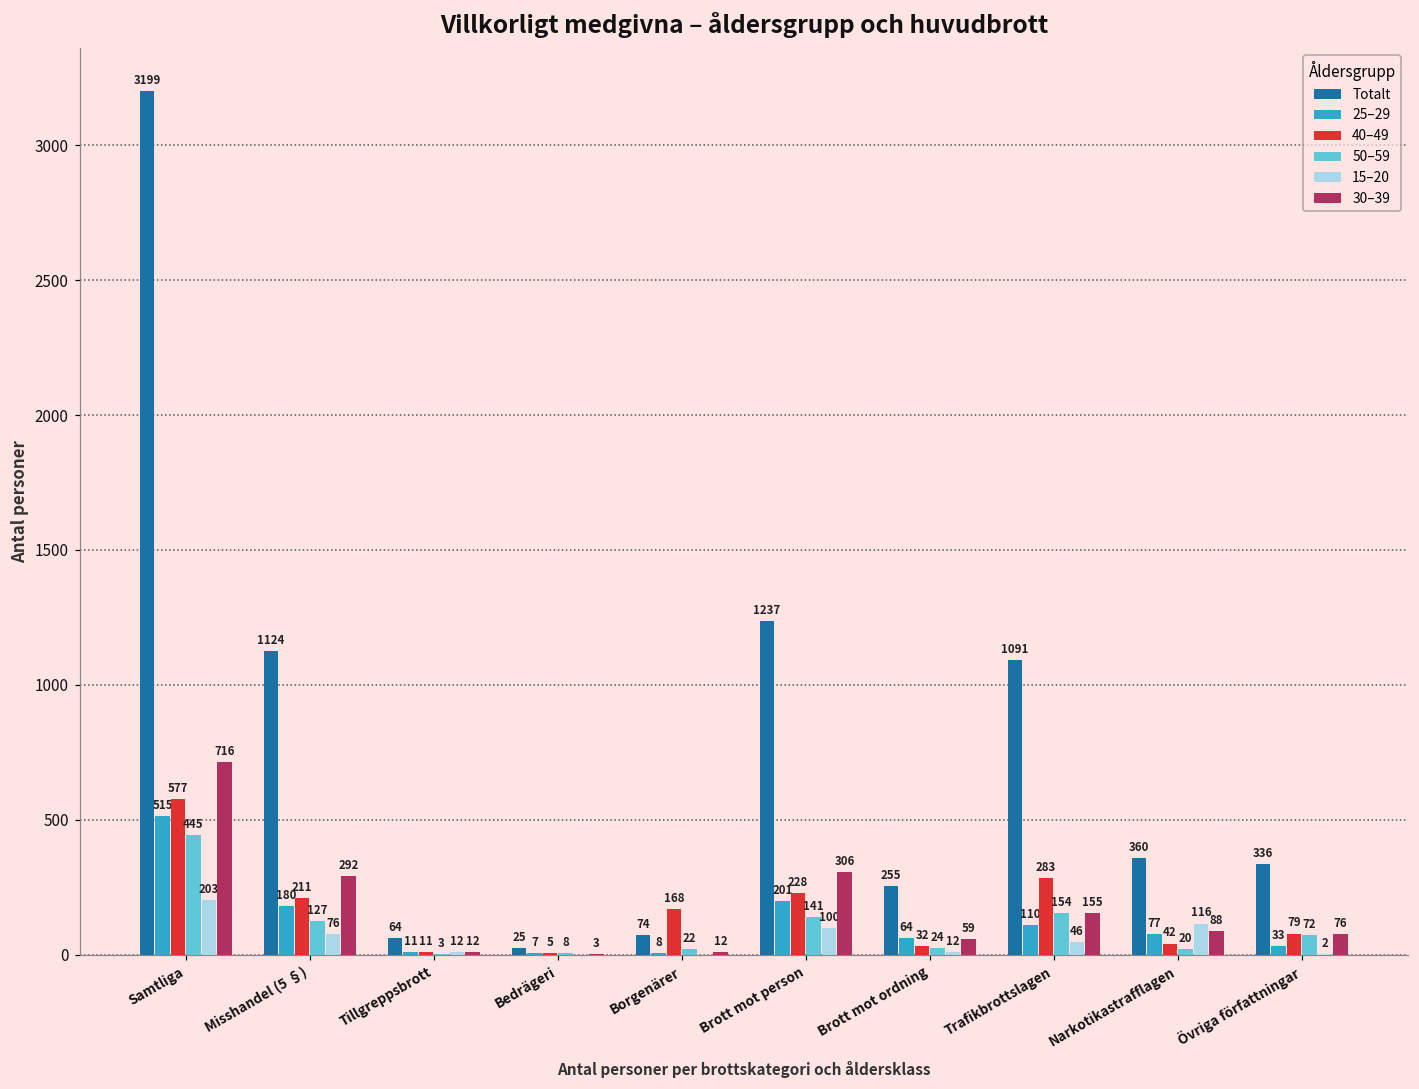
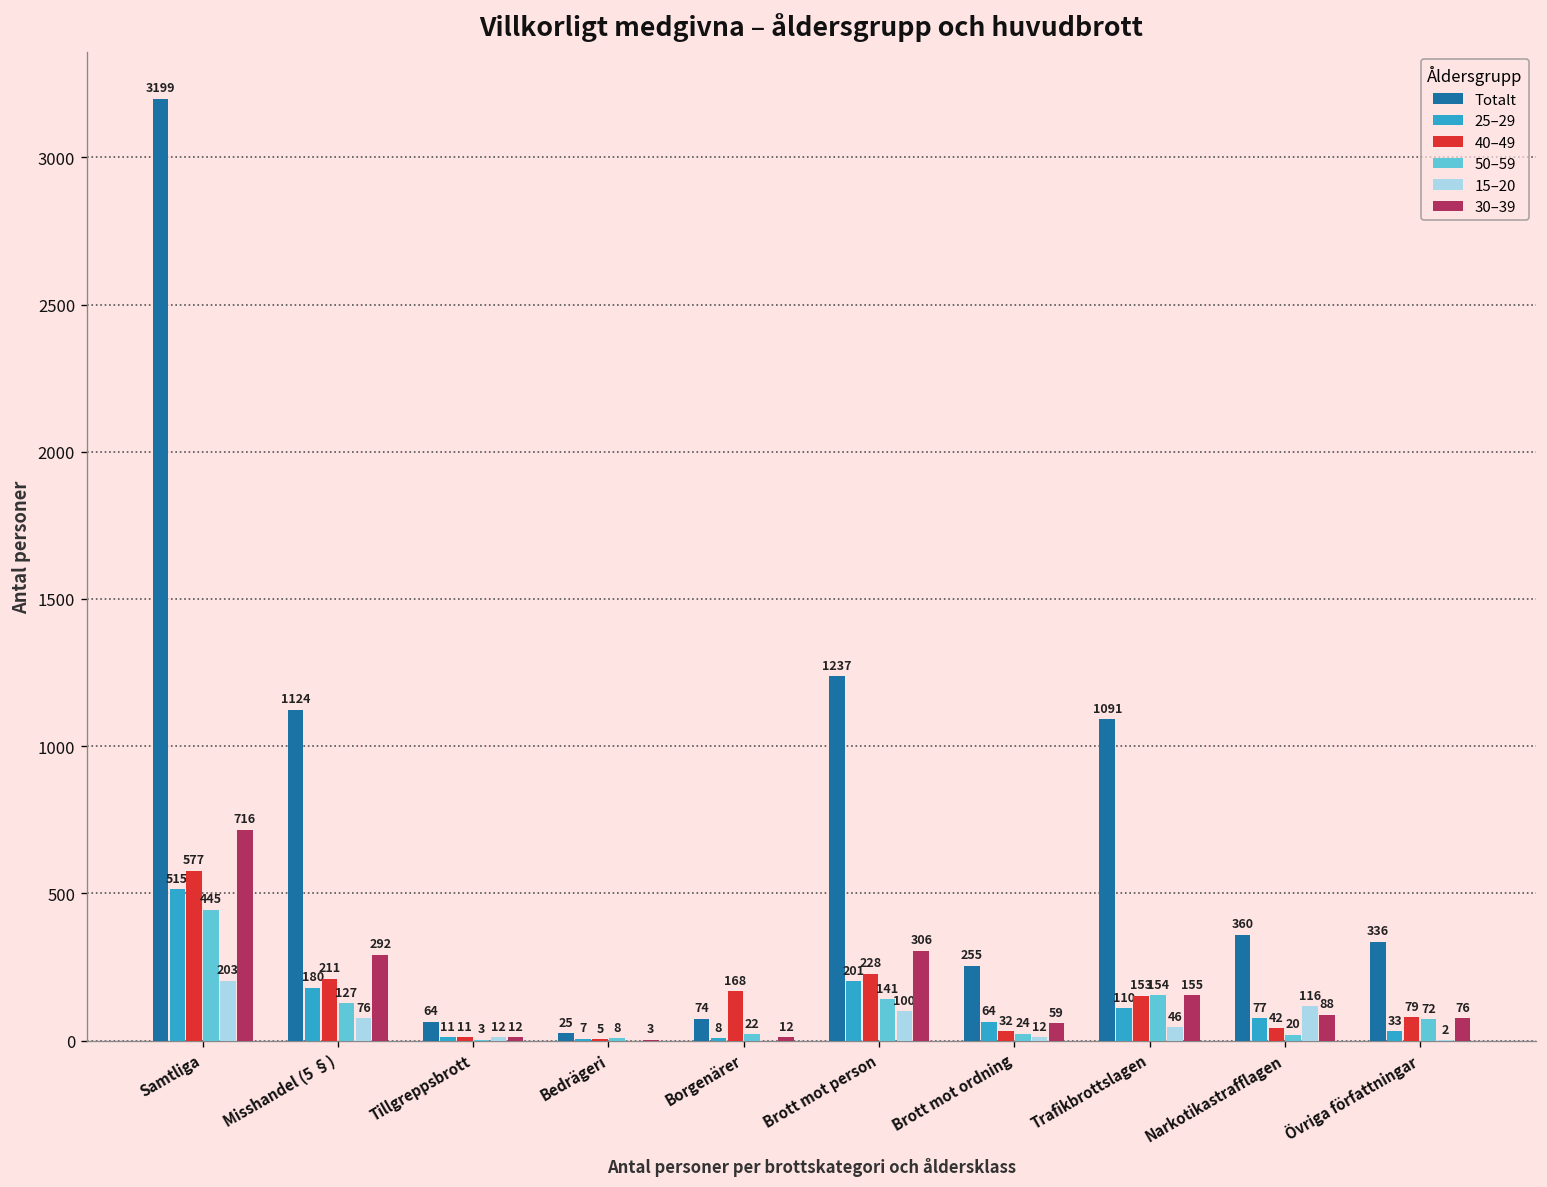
  {
    "Totalt": {
      "Samtliga": 3199,
      "Misshandel (5 §)": 1124,
      "Tillgreppsbrott": 64,
      "Bedrägeri": 25,
      "Borgenärer": 74,
      "Brott mot person": 1237,
      "Brott mot ordning": 255,
      "Trafikbrottslagen": 1091,
      "Narkotikastrafflagen": 360,
      "Övriga författningar": 336
    },
    "40–49": {
      "Samtliga": 577,
      "Misshandel (5 §)": 211,
      "Tillgreppsbrott": 11,
      "Bedrägeri": 5,
      "Borgenärer": 168,
      "Brott mot person": 228,
      "Brott mot ordning": 32,
-     "Trafikbrottslagen": 283,
+     "Trafikbrottslagen": 153,
      "Narkotikastrafflagen": 42,
      "Övriga författningar": 79
    },
    "15–20": {
      "Samtliga": 203,
      "Misshandel (5 §)": 76,
      "Tillgreppsbrott": 12,
      "Brott mot person": 100,
      "Brott mot ordning": 12,
      "Trafikbrottslagen": 46,
      "Narkotikastrafflagen": 116,
      "Övriga författningar": 2
    },
    "30–39": {
      "Samtliga": 716,
      "Misshandel (5 §)": 292,
      "Tillgreppsbrott": 12,
      "Bedrägeri": 3,
      "Borgenärer": 12,
      "Brott mot person": 306,
      "Brott mot ordning": 59,
      "Trafikbrottslagen": 155,
      "Narkotikastrafflagen": 88,
      "Övriga författningar": 76
    }
  }
